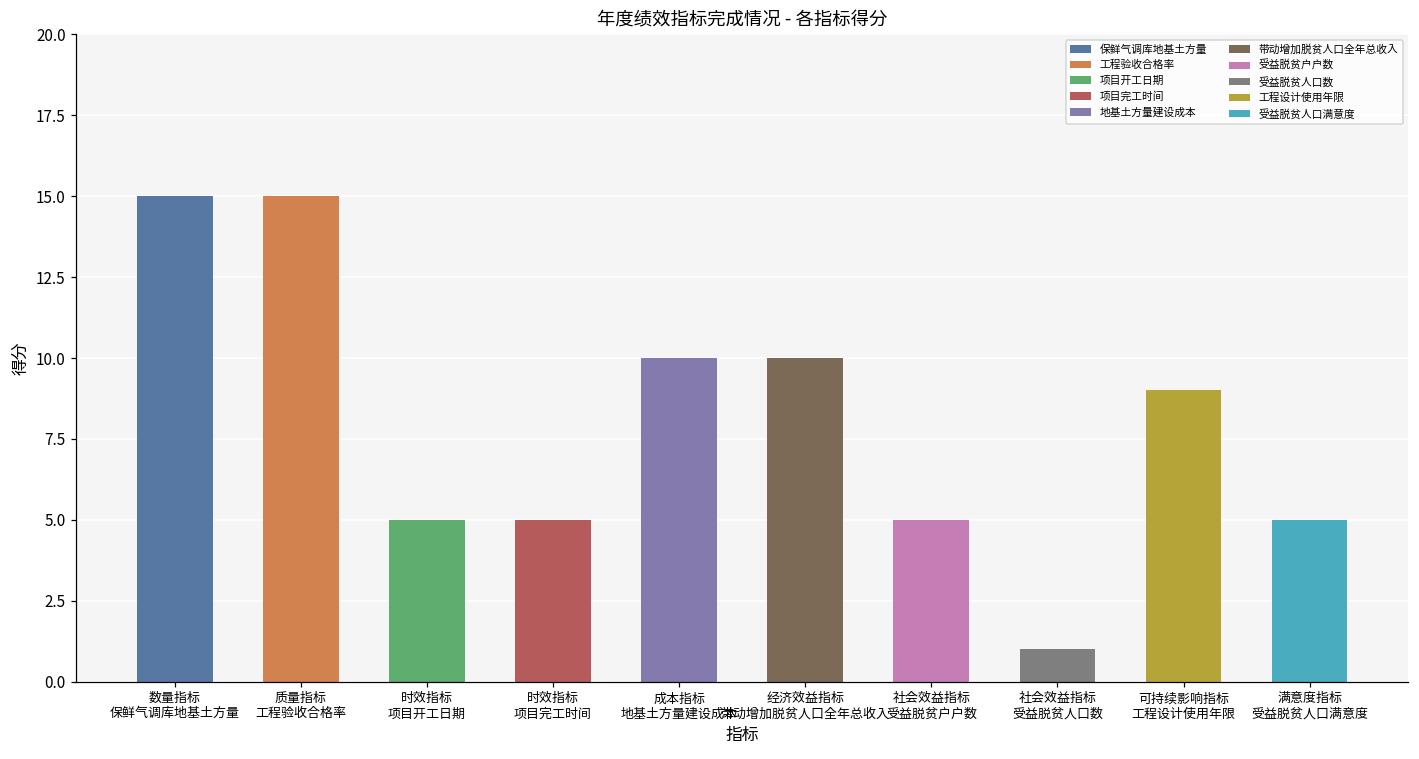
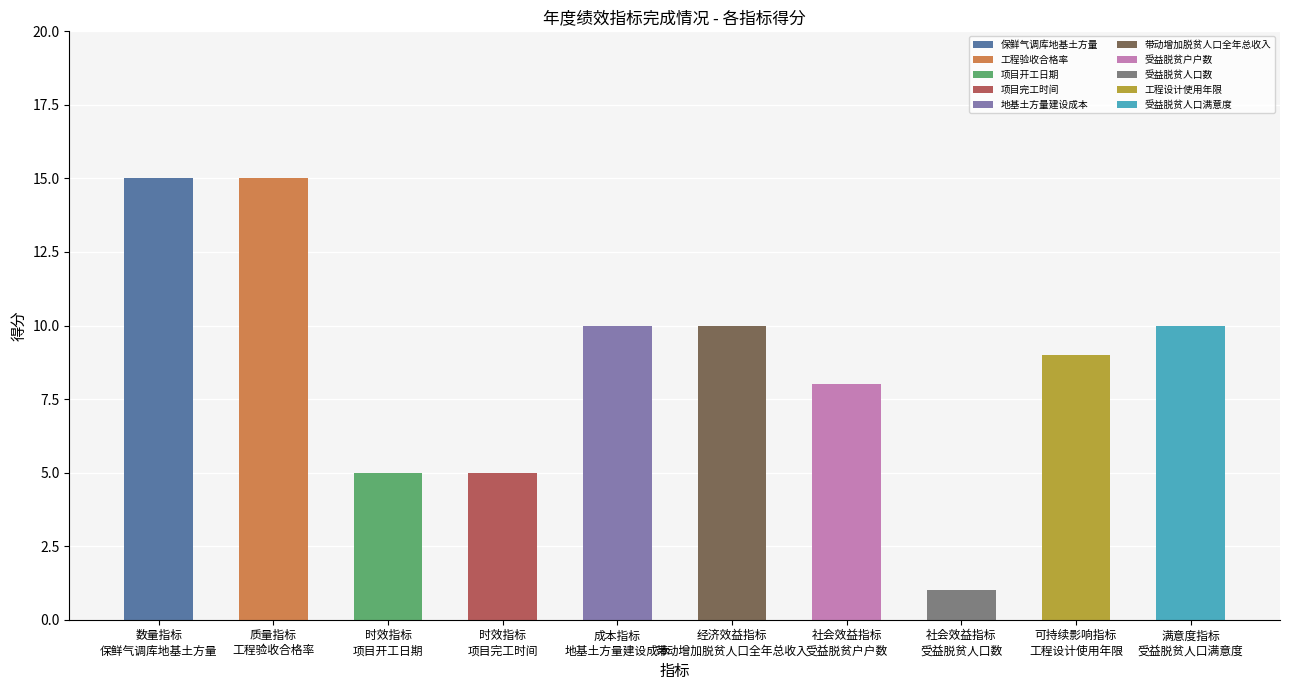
  {
    "数量指标 保鲜气调库地基土方量": 15,
    "质量指标 工程验收合格率": 15,
    "时效指标 项目开工日期": 5,
    "时效指标 项目完工时间": 5,
    "成本指标 地基土方量建设成本": 10,
    "经济效益指标 带动增加脱贫人口全年总收入": 10,
-   "社会效益指标 受益脱贫户户数": 5,
+   "社会效益指标 受益脱贫户户数": 8,
    "社会效益指标 受益脱贫人口数": 1,
    "可持续影响指标 工程设计使用年限": 9,
-   "满意度指标 受益脱贫人口满意度": 5
+   "满意度指标 受益脱贫人口满意度": 10
  }
